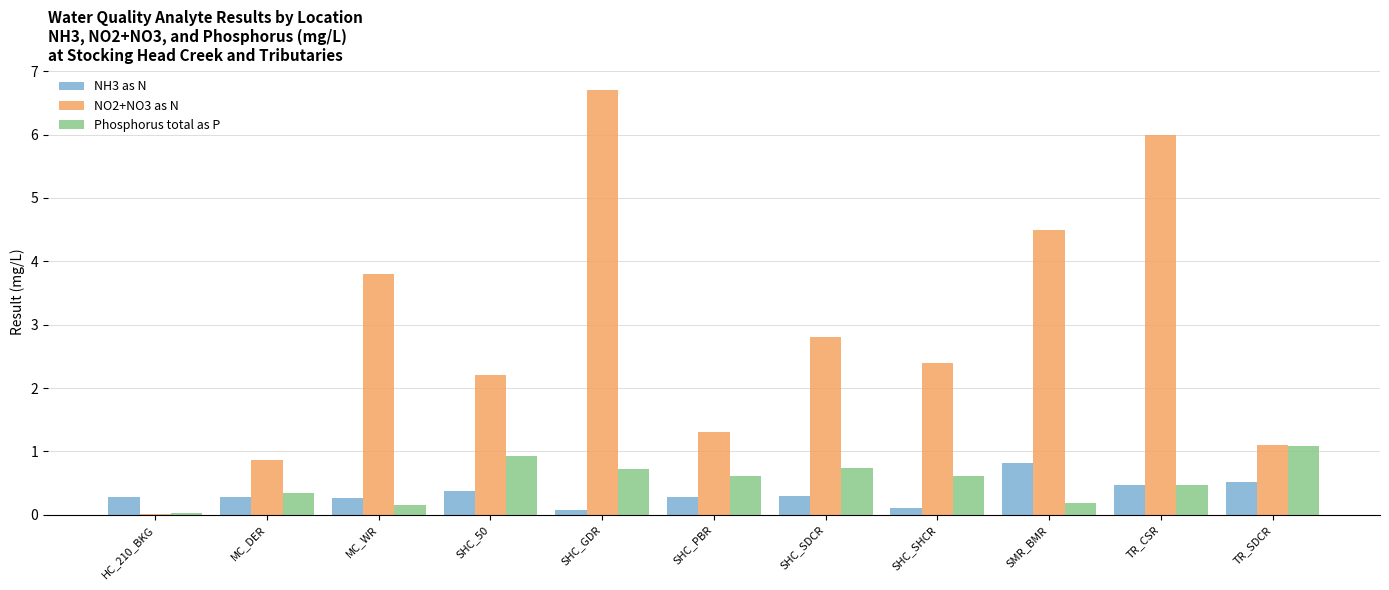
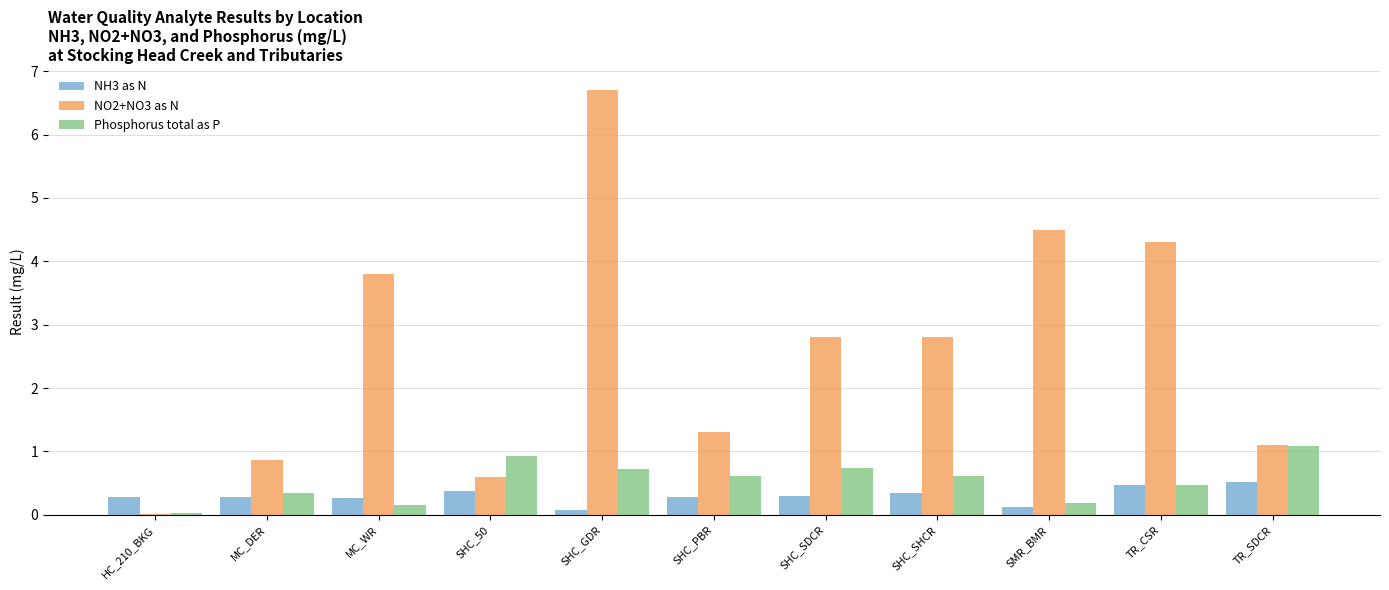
  {
    "NH3 as N": {
      "HC_210_BKG": 0.3,
      "MC_DER": 0.3,
      "MC_WR": 0.3,
      "SHC_50": 0.4,
      "SHC_GDR": 0.1,
      "SHC_PBR": 0.3,
      "SHC_SDCR": 0.3,
-     "SHC_SHCR": 0.1,
-     "SMR_BMR": 0.8,
+     "SHC_SHCR": 0.3,
+     "SMR_BMR": 0.1,
      "TR_CSR": 0.5,
      "TR_SDCR": 0.5
    },
    "NO2+NO3 as N": {
      "MC_DER": 0.9,
      "MC_WR": 3.8,
-     "SHC_50": 2.2,
+     "SHC_50": 0.6,
      "SHC_GDR": 6.7,
      "SHC_PBR": 1.3,
      "SHC_SDCR": 2.8,
-     "SHC_SHCR": 2.4,
+     "SHC_SHCR": 2.8,
      "SMR_BMR": 4.5,
-     "TR_CSR": 6.0,
+     "TR_CSR": 4.3,
      "TR_SDCR": 1.1
    },
    "Phosphorus total as P": {
      "MC_DER": 0.4,
      "MC_WR": 0.2,
      "SHC_50": 0.9,
      "SHC_GDR": 0.7,
      "SHC_PBR": 0.6,
      "SHC_SDCR": 0.7,
      "SHC_SHCR": 0.6,
      "SMR_BMR": 0.2,
      "TR_CSR": 0.5,
      "TR_SDCR": 1.1
    }
  }
